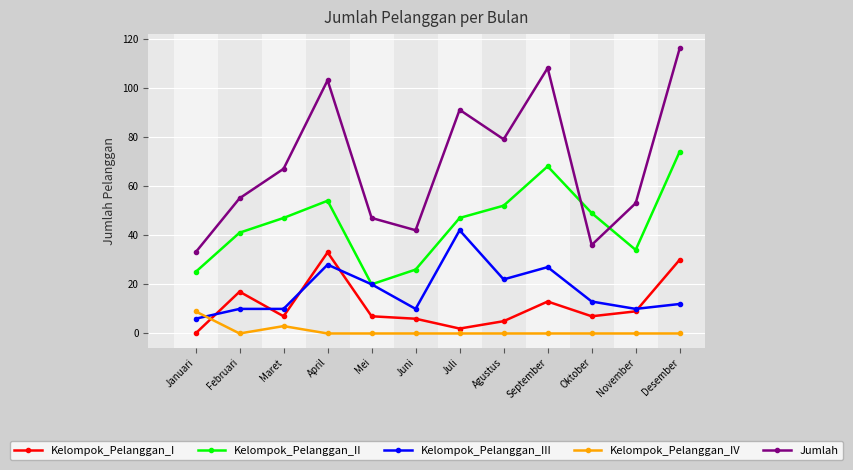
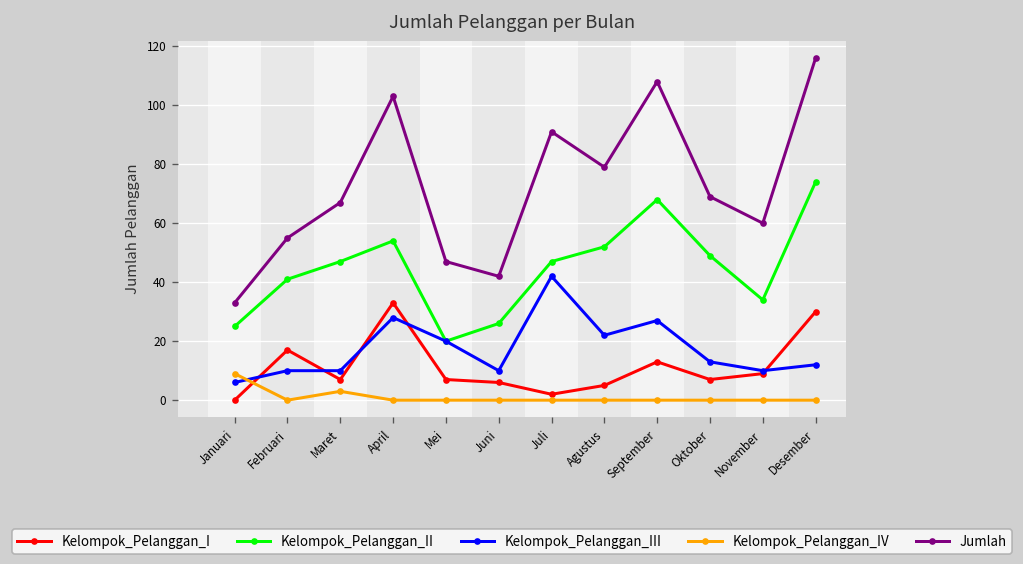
  {
    "Kelompok_Pelanggan_I": {
      "Januari": 0,
      "Februari": 17,
      "Maret": 7,
      "April": 33,
      "Mei": 7,
      "Juni": 6,
      "Juli": 2,
      "Agustus": 5,
      "September": 13,
      "Oktober": 7,
      "Desember": 30
    },
    "Kelompok_Pelanggan_II": {
      "Januari": 25,
      "Februari": 41,
      "Maret": 47,
      "April": 54,
      "Juni": 26,
      "Juli": 47,
      "Agustus": 52,
      "September": 68,
      "Oktober": 49,
      "November": 34,
      "Desember": 74
    },
    "Kelompok_Pelanggan_III": {
      "Januari": 6,
      "Februari": 10,
      "Maret": 10,
      "April": 28,
      "Juni": 10,
      "Juli": 42,
      "Agustus": 22,
      "September": 27,
      "Oktober": 13,
      "Desember": 12
    },
    "Kelompok_Pelanggan_IV": {
      "Januari": 9,
      "Februari": 0,
      "Maret": 3,
      "April": 0,
      "Mei": 0,
      "Juni": 0,
      "Juli": 0,
      "Agustus": 0,
      "September": 0,
      "Oktober": 0,
      "November": 0,
      "Desember": 0
    },
    "Jumlah": {
      "Januari": 33,
      "Februari": 55,
      "Maret": 67,
      "April": 103,
      "Mei": 47,
      "Juni": 42,
      "Juli": 91,
      "Agustus": 79,
      "September": 108,
-     "Oktober": 36,
-     "November": 53,
+     "Oktober": 69,
+     "November": 60,
      "Desember": 116
    }
  }
